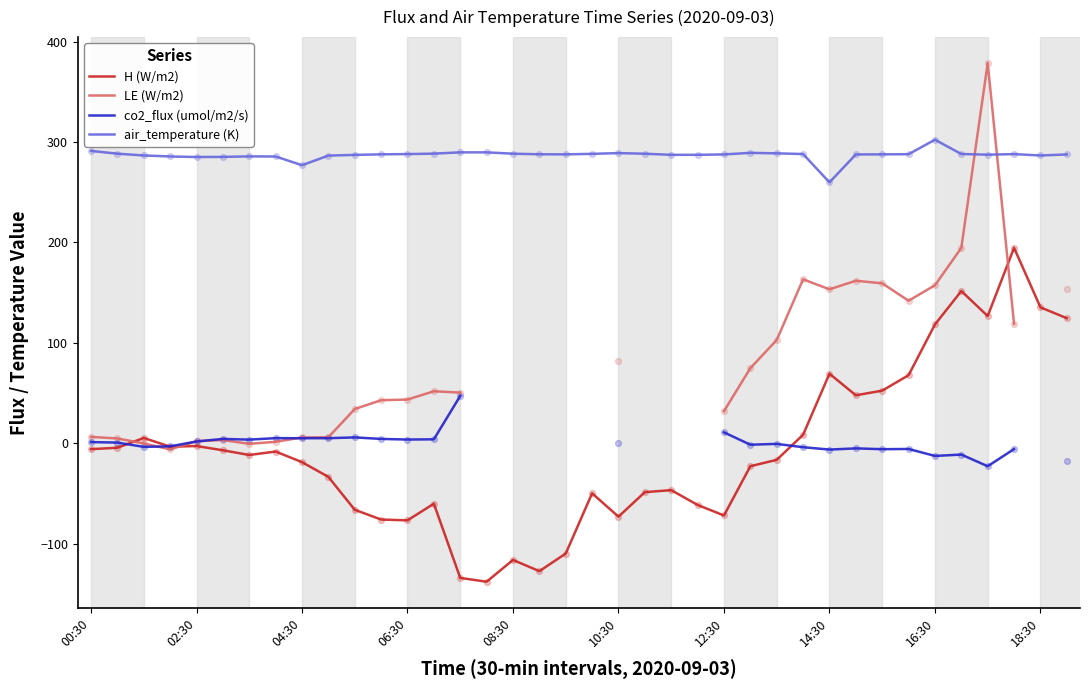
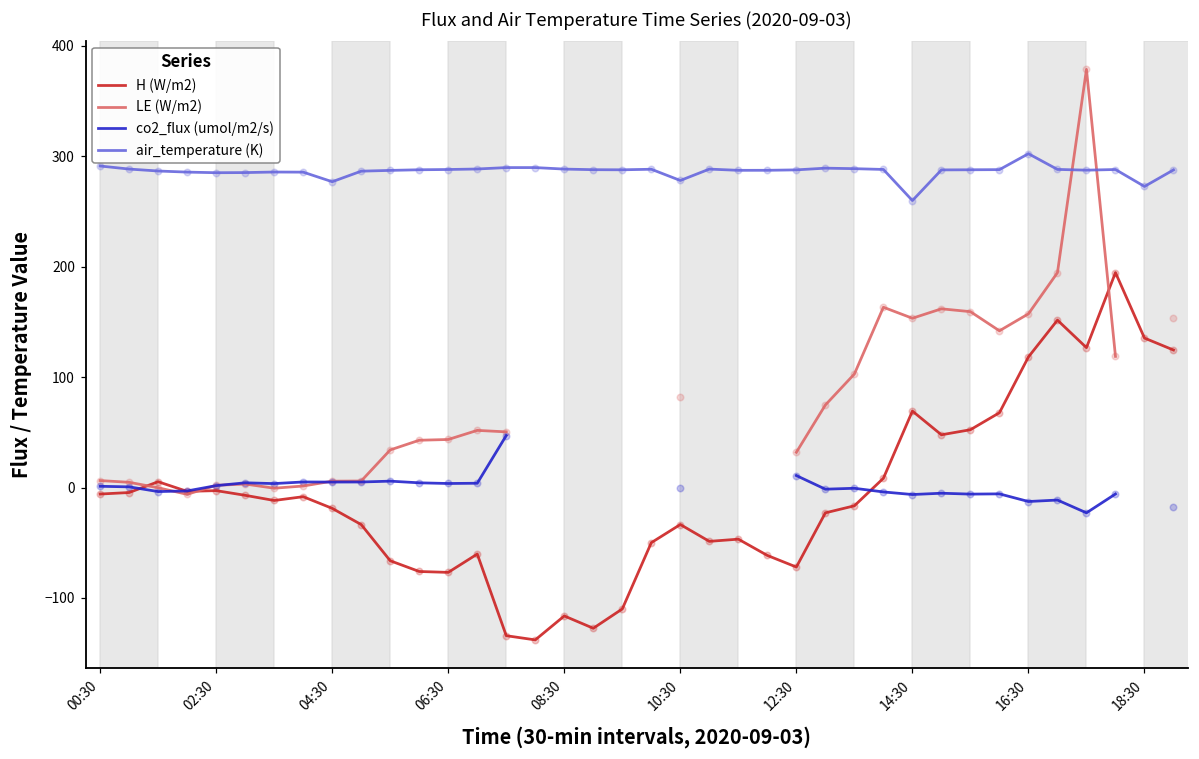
  {
    "H (W/m2)": {
      "00:30": -6,
      "02:30": -3,
      "04:30": -19,
      "06:30": -77,
      "08:30": -116,
-     "10:30": -73,
+     "10:30": -33,
      "12:30": -72,
      "14:30": 69,
      "16:30": 118,
      "18:30": 135
    },
    "LE (W/m2)": {
      "00:30": 6,
      "06:30": 44,
      "10:30": 82,
      "12:30": 32,
      "14:30": 153,
      "16:30": 157
    },
    "co2_flux (umol/m2/s)": {
      "00:30": 1,
      "06:30": 4,
      "10:30": 0,
      "12:30": 11,
      "14:30": -6,
      "16:30": -13
    },
    "air_temperature (K)": {
      "00:30": 291,
      "02:30": 285,
      "04:30": 277,
      "06:30": 288,
      "08:30": 288,
-     "10:30": 289,
+     "10:30": 278,
      "12:30": 288,
      "14:30": 260,
      "16:30": 302,
-     "18:30": 287
+     "18:30": 273
    }
  }
